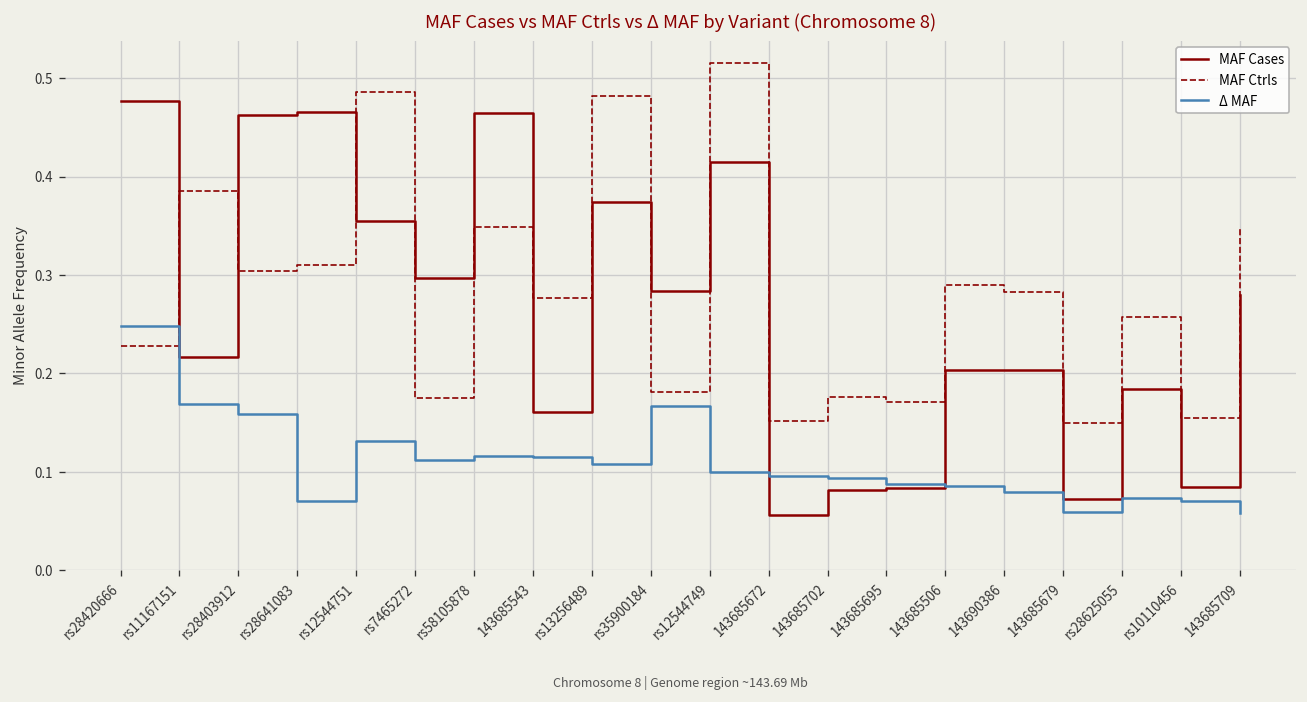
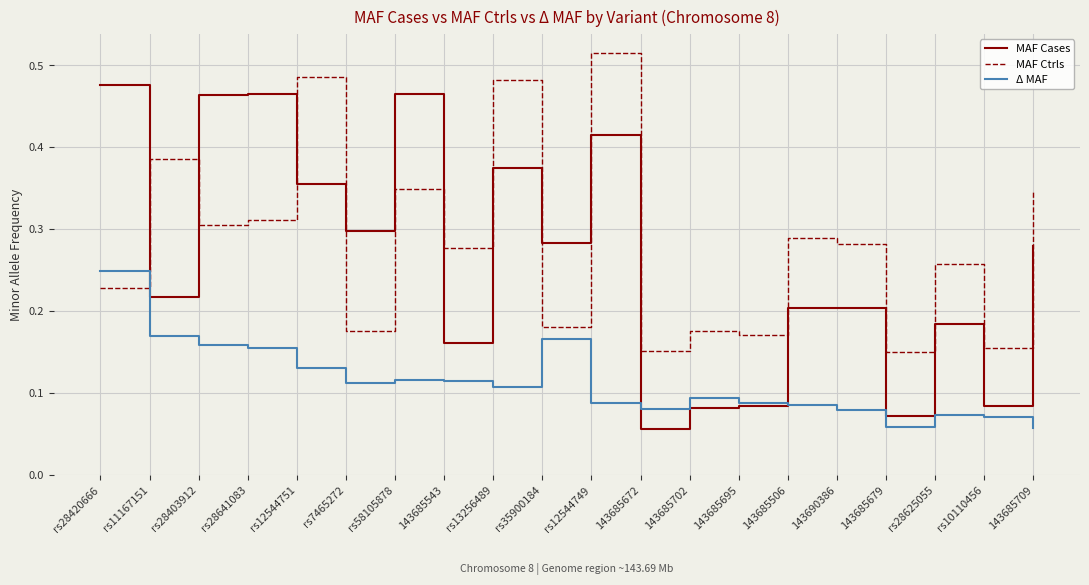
  {
    "Δ MAF": {
      "rs28420666": 0.25,
      "rs11167151": 0.17,
      "rs28403912": 0.16,
-     "rs28641083": 0.07,
+     "rs28641083": 0.15,
      "rs12544751": 0.13,
      "rs7465272": 0.11,
      "rs58105878": 0.12,
      "143685543": 0.12,
      "rs13256489": 0.11,
      "rs35900184": 0.17,
-     "rs12544749": 0.10,
-     "143685672": 0.10,
+     "rs12544749": 0.09,
+     "143685672": 0.08,
      "143685702": 0.09,
      "143685695": 0.09,
      "143685506": 0.09,
      "143690386": 0.08,
      "143685679": 0.06,
      "rs28625055": 0.07,
      "rs10110456": 0.07,
      "143685709": 0.06
    }
  }
